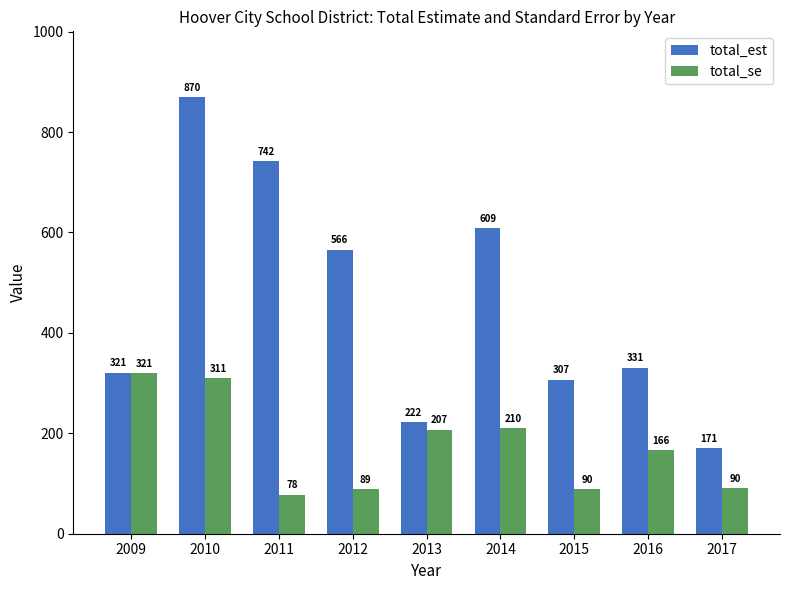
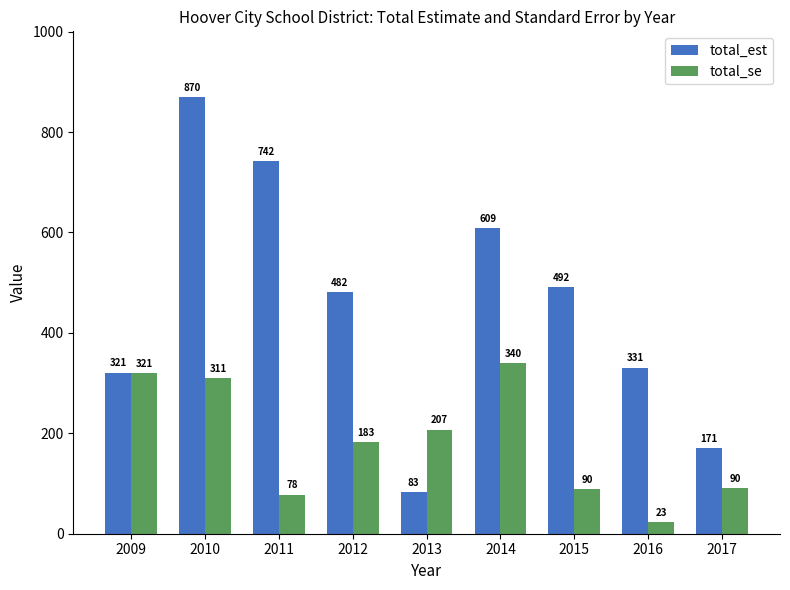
  {
    "total_est": {
      "2009": 321,
      "2010": 870,
      "2011": 742,
-     "2012": 566,
-     "2013": 222,
+     "2012": 482,
+     "2013": 83,
      "2014": 609,
-     "2015": 307,
+     "2015": 492,
      "2016": 331,
      "2017": 171
    },
    "total_se": {
      "2009": 321,
      "2010": 311,
      "2011": 78,
-     "2012": 89,
+     "2012": 183,
      "2013": 207,
-     "2014": 210,
+     "2014": 340,
      "2015": 90,
-     "2016": 166,
+     "2016": 23,
      "2017": 90
    }
  }
